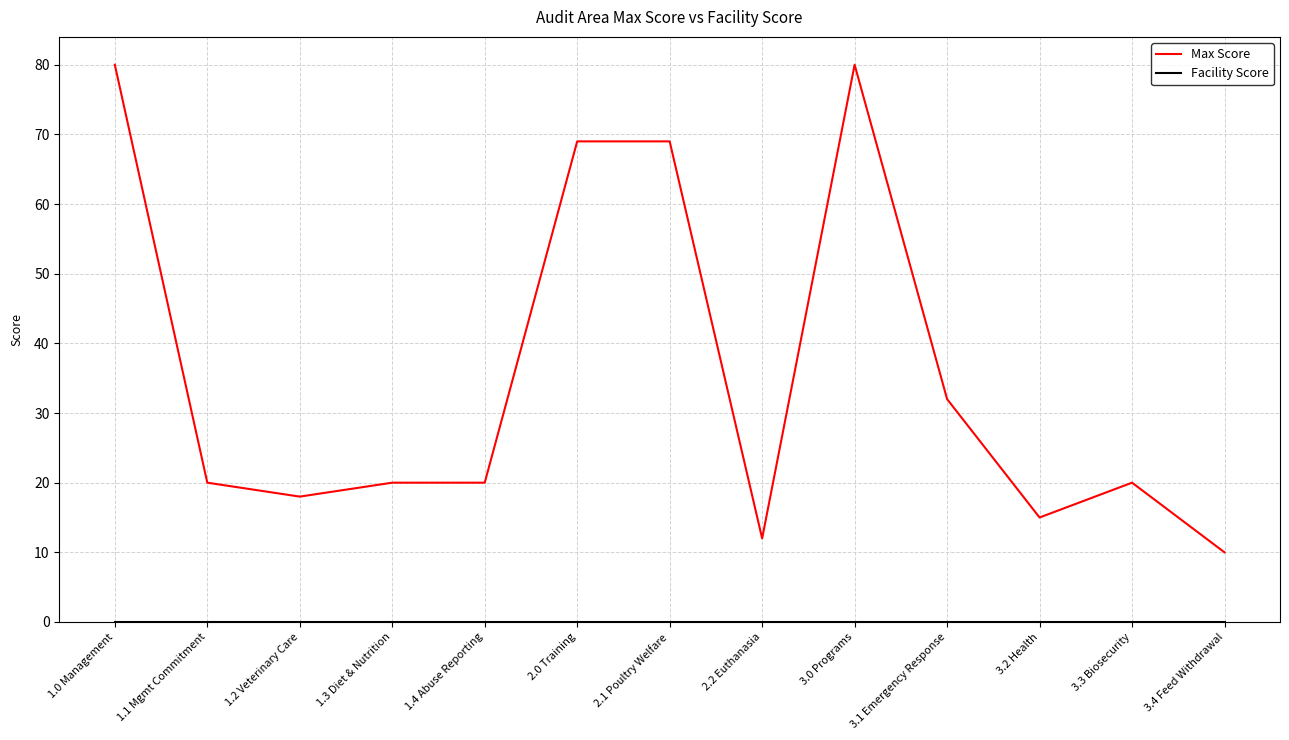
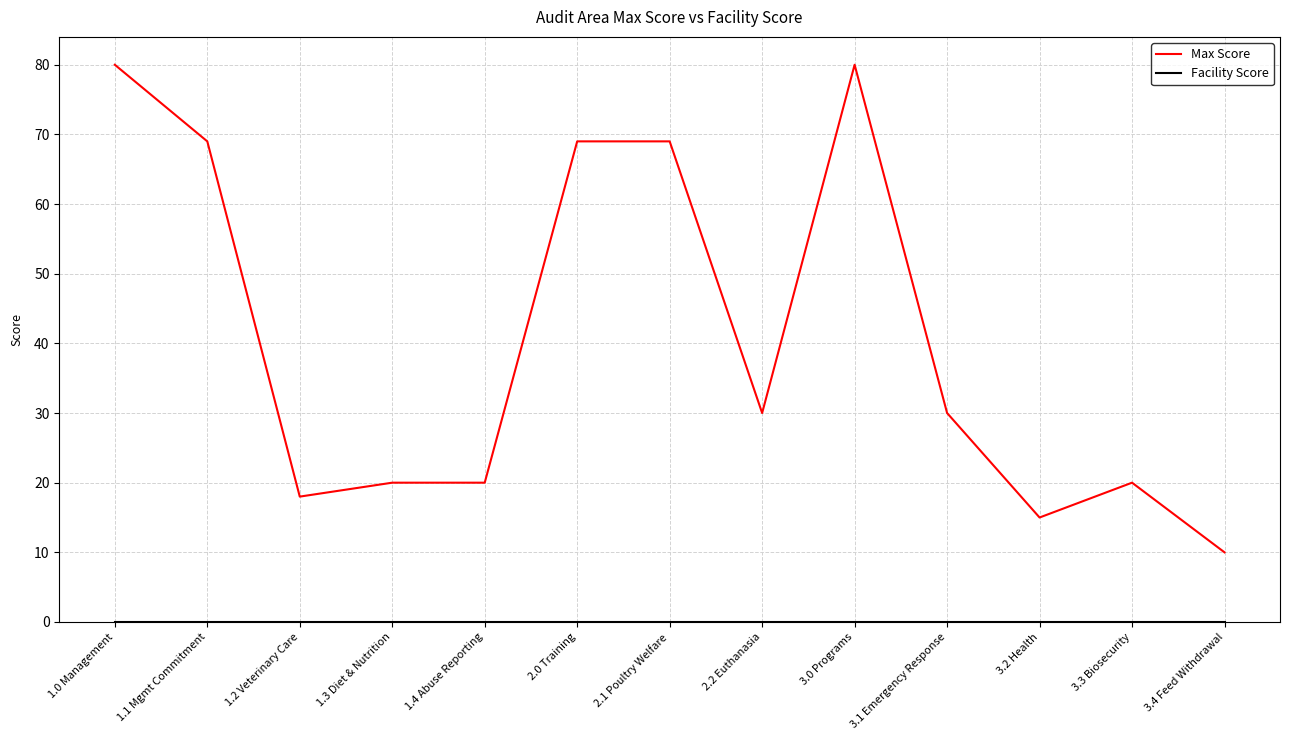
  {
    "Max Score": {
      "1.0 Management": 80,
-     "1.1 Mgmt Commitment": 20,
+     "1.1 Mgmt Commitment": 69,
      "1.2 Veterinary Care": 18,
      "1.3 Diet & Nutrition": 20,
      "1.4 Abuse Reporting": 20,
      "2.0 Training": 69,
      "2.1 Poultry Welfare": 69,
-     "2.2 Euthanasia": 12,
+     "2.2 Euthanasia": 30,
      "3.0 Programs": 80,
-     "3.1 Emergency Response": 32,
+     "3.1 Emergency Response": 30,
      "3.2 Health": 15,
      "3.3 Biosecurity": 20,
      "3.4 Feed Withdrawal": 10
    },
    "Facility Score": {
      "1.0 Management": 0,
      "1.1 Mgmt Commitment": 0,
      "1.2 Veterinary Care": 0,
      "1.3 Diet & Nutrition": 0,
      "1.4 Abuse Reporting": 0,
      "2.0 Training": 0,
      "2.1 Poultry Welfare": 0,
      "2.2 Euthanasia": 0,
      "3.0 Programs": 0,
      "3.1 Emergency Response": 0,
      "3.2 Health": 0,
      "3.3 Biosecurity": 0,
      "3.4 Feed Withdrawal": 0
    }
  }
